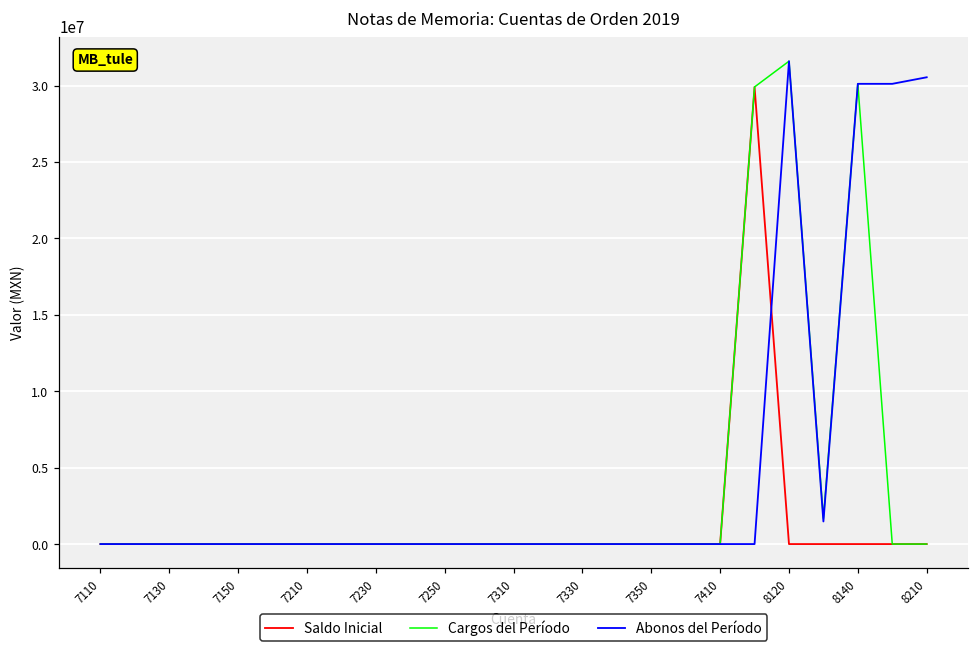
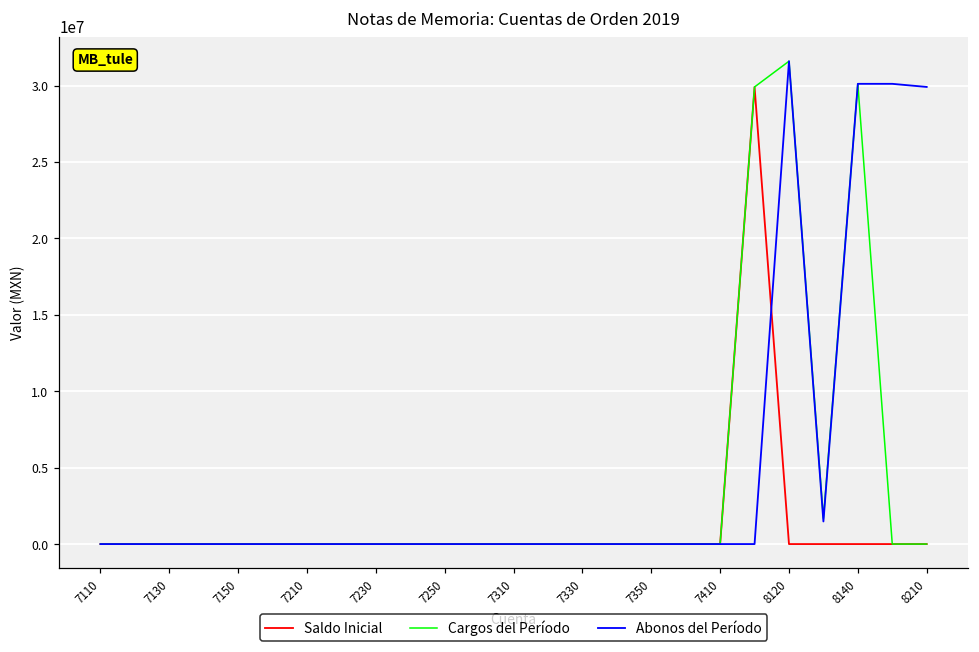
  {
    "Saldo Inicial": {
      "8120": 0,
      "8140": 0
    },
    "Abonos del Período": {
-     "8210": 30500000
+     "8210": 29900000
    }
  }
